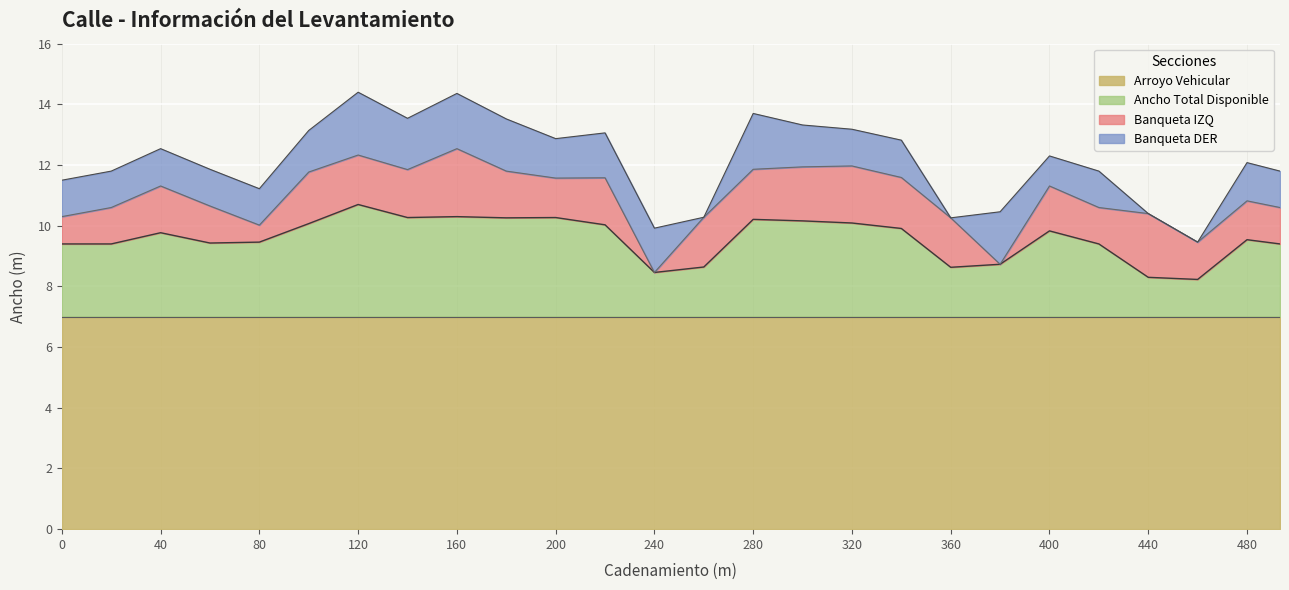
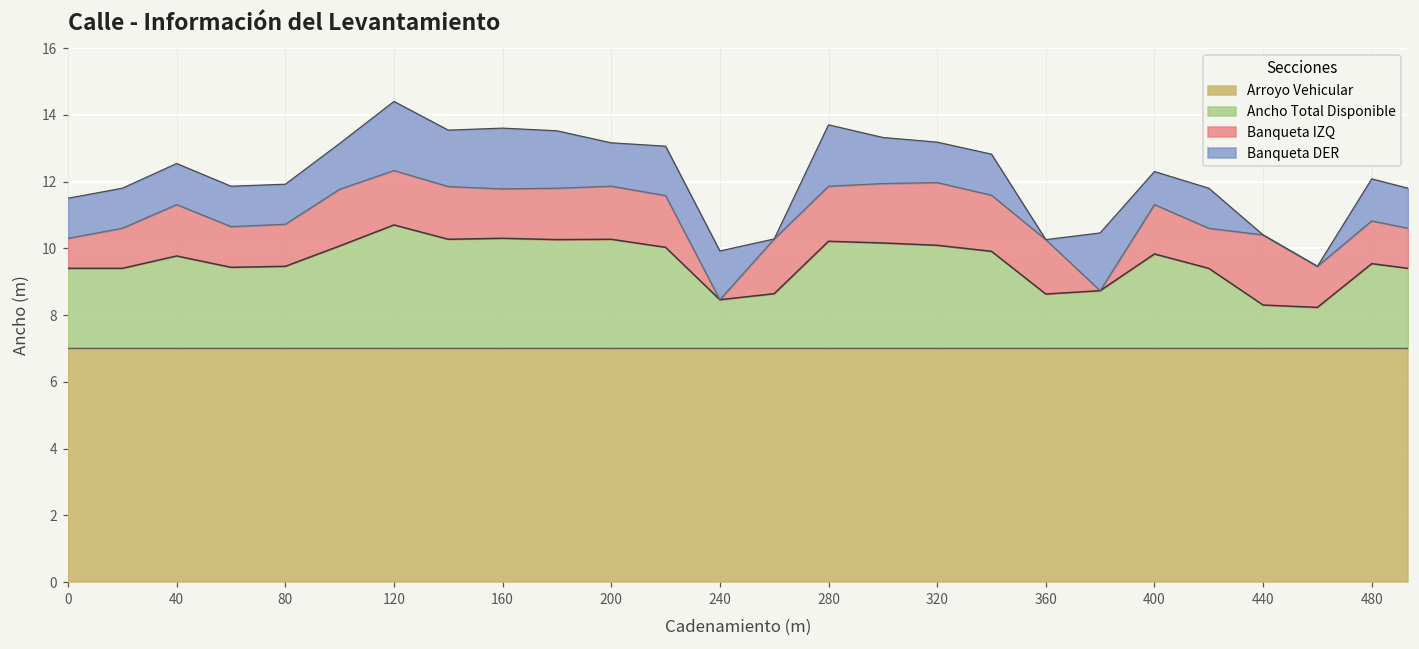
  {
    "Banqueta IZQ": {
      "0": 0.9,
      "40": 1.5,
-     "80": 0.6,
+     "80": 1.3,
      "120": 1.6,
-     "160": 2.2,
-     "200": 1.3,
+     "160": 1.5,
+     "200": 1.6,
      "280": 1.7,
      "320": 1.9,
      "400": 1.5,
      "480": 1.3
    },
    "Banqueta DER": {
      "0": 1.2,
      "40": 1.2,
      "80": 1.2,
      "120": 2.1,
      "160": 1.8,
      "200": 1.3,
      "240": 1.5,
      "280": 1.8,
      "320": 1.2,
      "400": 1.0,
      "480": 1.3
    }
  }
